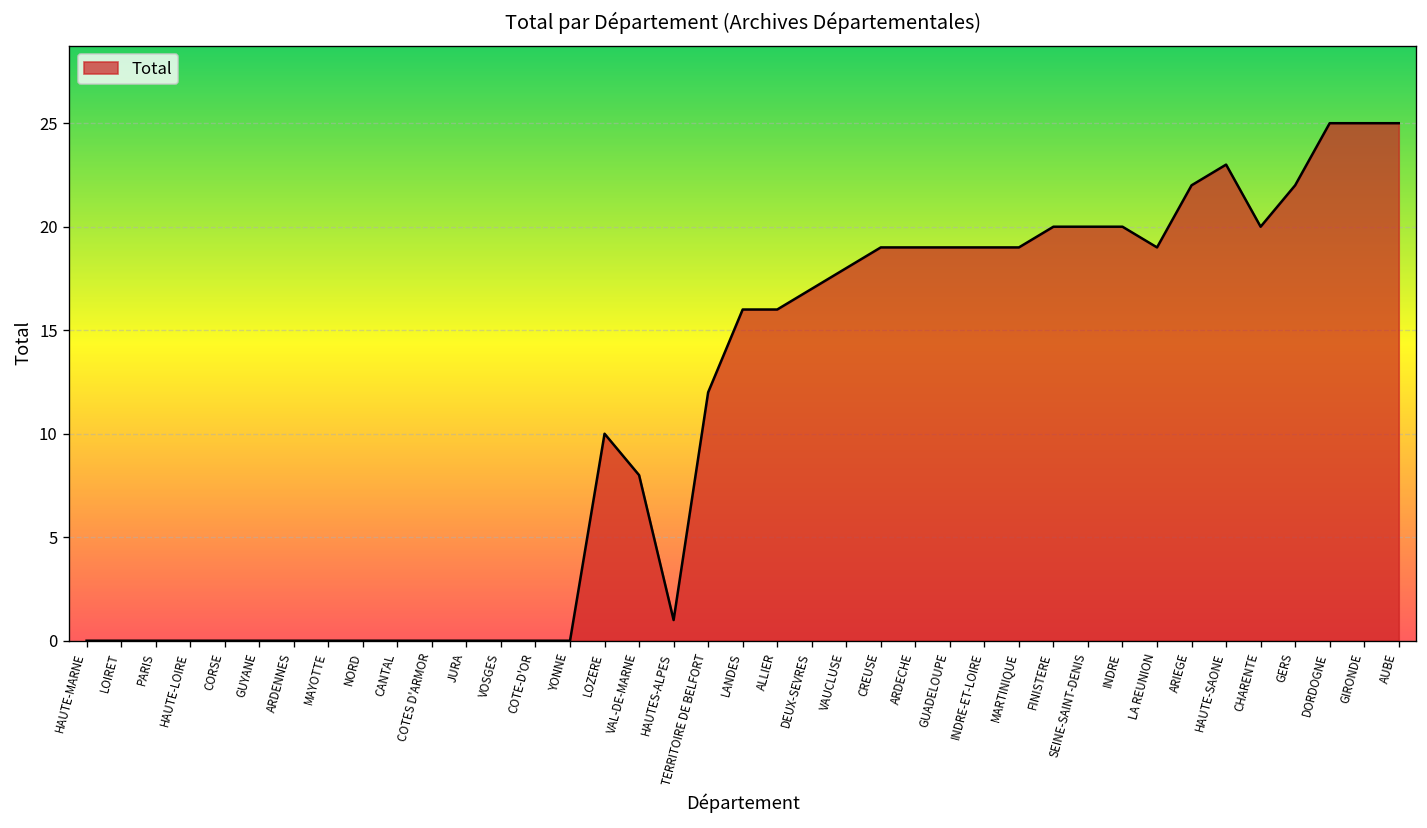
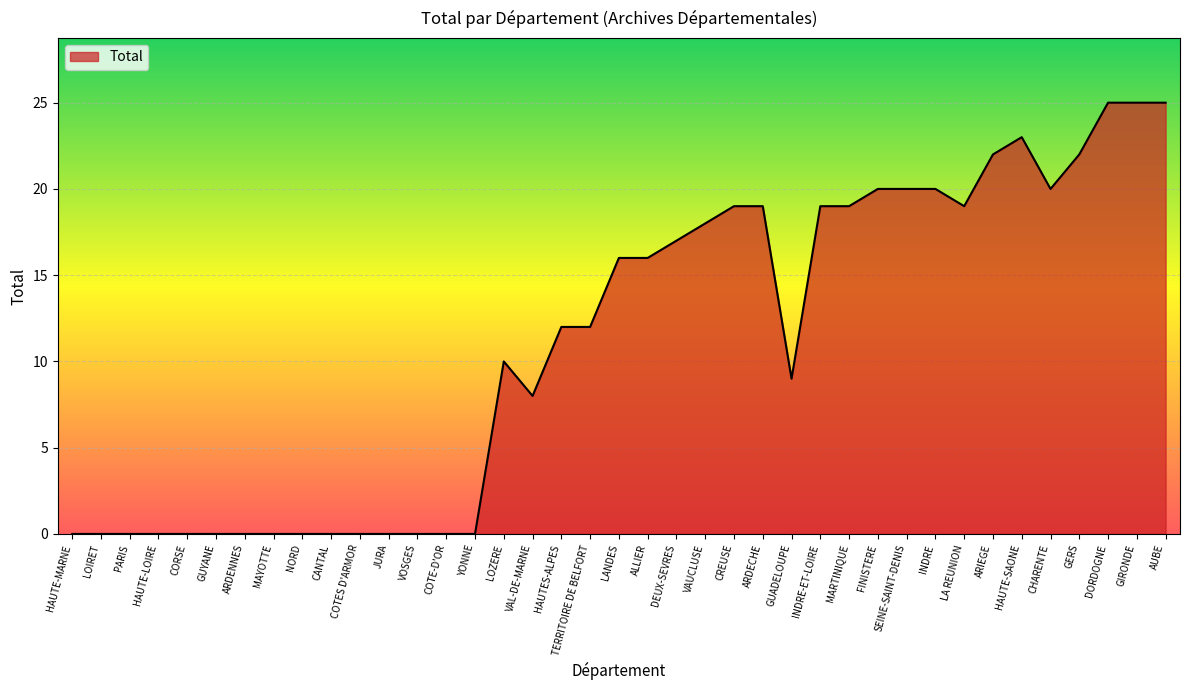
  {
    "HAUTE-MARNE": 0,
    "LOIRET": 0,
    "PARIS": 0,
    "HAUTE-LOIRE": 0,
    "CORSE": 0,
    "GUYANE": 0,
    "ARDENNES": 0,
    "MAYOTTE": 0,
    "NORD": 0,
    "CANTAL": 0,
    "COTES D'ARMOR": 0,
    "JURA": 0,
    "VOSGES": 0,
    "COTE-D'OR": 0,
    "YONNE": 0,
    "LOZERE": 10,
    "VAL-DE-MARNE": 8,
-   "HAUTES-ALPES": 1,
+   "HAUTES-ALPES": 12,
    "TERRITOIRE DE BELFORT": 12,
    "LANDES": 16,
    "ALLIER": 16,
    "DEUX-SEVRES": 17,
    "VAUCLUSE": 18,
    "CREUSE": 19,
    "ARDECHE": 19,
-   "GUADELOUPE": 19,
+   "GUADELOUPE": 9,
    "INDRE-ET-LOIRE": 19,
    "MARTINIQUE": 19,
    "FINISTERE": 20,
    "SEINE-SAINT-DENIS": 20,
    "INDRE": 20,
    "LA REUNION": 19,
    "ARIEGE": 22,
    "HAUTE-SAONE": 23,
    "CHARENTE": 20,
    "GERS": 22,
    "DORDOGNE": 25,
    "GIRONDE": 25,
    "AUBE": 25
  }
